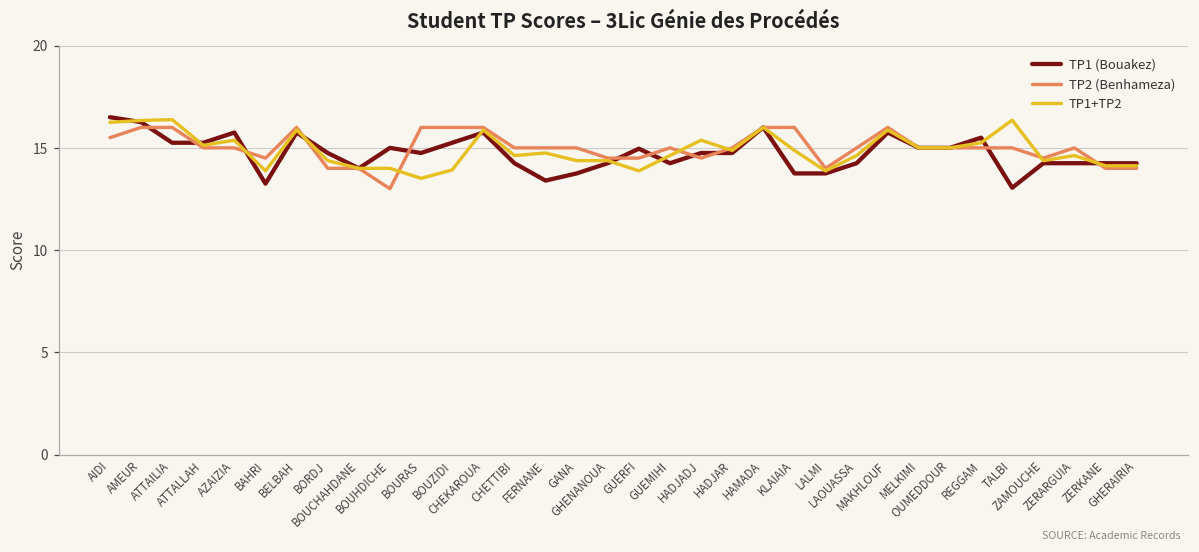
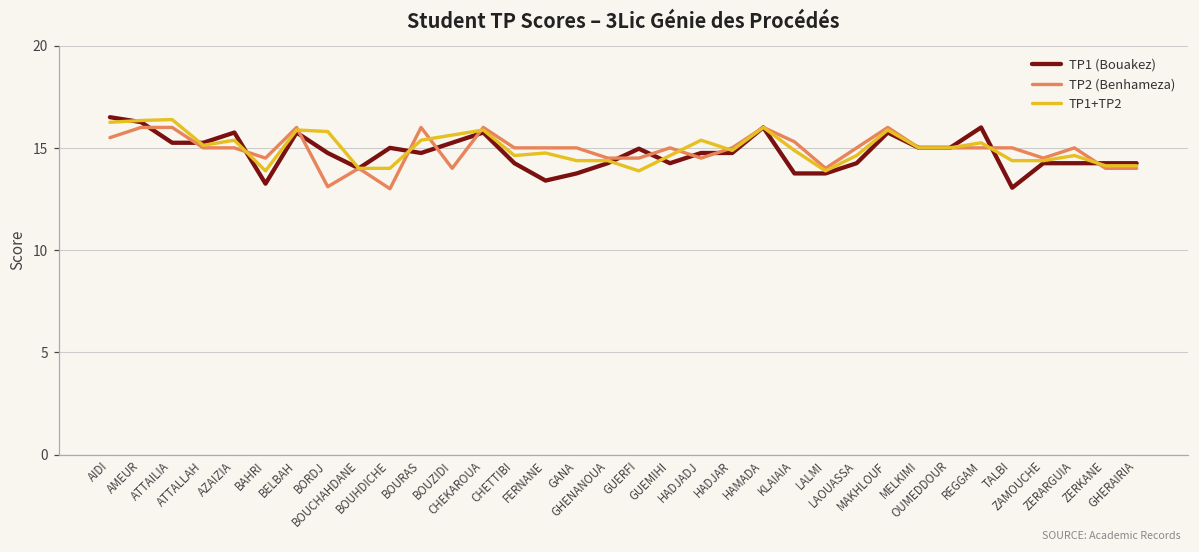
  {
    "TP1 (Bouakez)": {
      "AIDI": 16.5,
      "ATTAILIA": 15.3,
      "AZAIZIA": 15.8,
      "BAHRI": 13.3,
      "BORDJ": 14.8,
      "BOUHDICHE": 15.0,
      "BOURAS": 14.8,
      "BOUZIDI": 15.3,
      "CHETTIBI": 14.3,
      "FERNANE": 13.4,
      "GANA": 13.8,
      "GUERFI": 15.0,
      "GUEMIHI": 14.3,
      "HADJADJ": 14.8,
      "KLAIAIA": 13.8,
      "LAOUASSA": 14.3,
-     "REGGAM": 15.5,
+     "REGGAM": 16.0,
      "TALBI": 13.1,
      "ZERARGUIA": 14.3
    },
    "TP2 (Benhameza)": {
      "AIDI": 15.5,
      "AMEUR": 16.0,
      "ATTAILIA": 16.0,
      "AZAIZIA": 15.0,
      "BAHRI": 14.5,
-     "BORDJ": 14.0,
+     "BORDJ": 13.1,
      "BOUHDICHE": 13.0,
      "BOURAS": 16.0,
-     "BOUZIDI": 16,
+     "BOUZIDI": 14,
      "CHETTIBI": 15.0,
      "FERNANE": 15.0,
      "GANA": 15.0,
      "GUERFI": 14.5,
      "GUEMIHI": 15.0,
      "HADJADJ": 14.5,
-     "KLAIAIA": 16.0,
+     "KLAIAIA": 15.3,
      "LAOUASSA": 15.0,
      "REGGAM": 15.0,
      "TALBI": 15.0,
      "ZERARGUIA": 15.0
    },
    "TP1+TP2": {
      "AIDI": 16.3,
      "ATTAILIA": 16.4,
      "AZAIZIA": 15.4,
      "BAHRI": 13.9,
-     "BORDJ": 14.4,
+     "BORDJ": 15.8,
      "BOUHDICHE": 14.0,
-     "BOURAS": 13.5,
-     "BOUZIDI": 13.9,
+     "BOURAS": 15.4,
+     "BOUZIDI": 15.6,
      "CHETTIBI": 14.6,
      "FERNANE": 14.8,
      "GANA": 14.4,
      "GUERFI": 13.9,
      "GUEMIHI": 14.6,
      "HADJADJ": 15.4,
      "KLAIAIA": 14.9,
      "LAOUASSA": 14.6,
      "REGGAM": 15.3,
-     "TALBI": 16.4,
+     "TALBI": 14.4,
      "ZERARGUIA": 14.6
    }
  }
